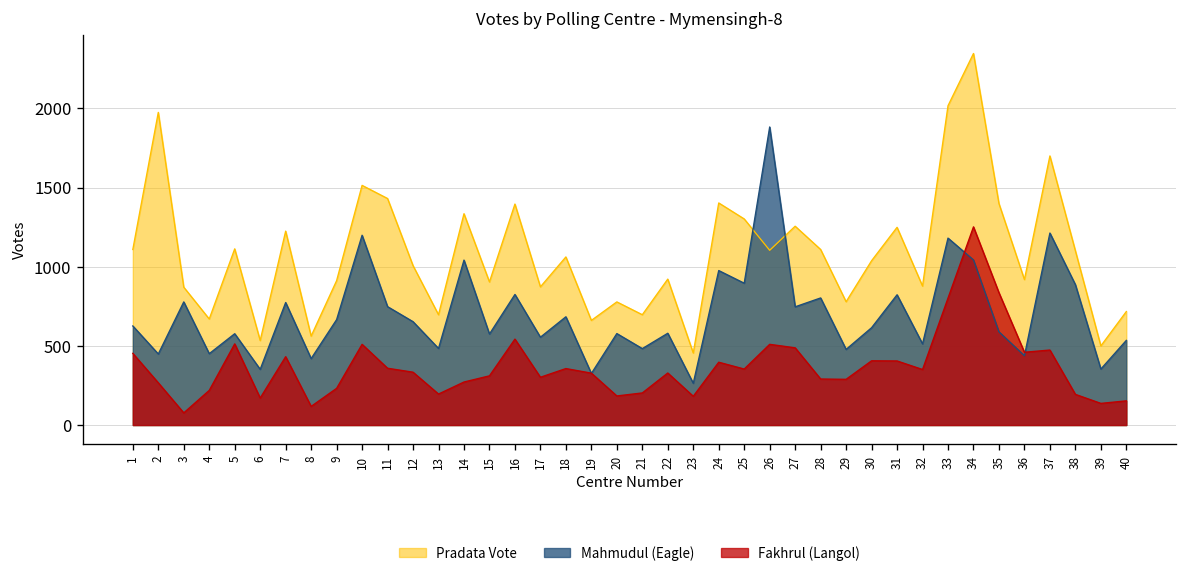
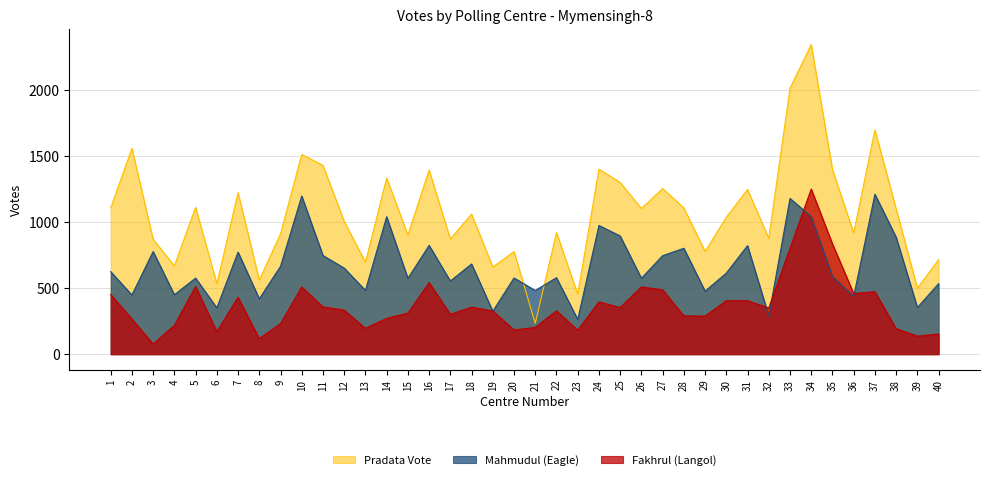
  {
    "Pradata Vote": {
      "1": 1110,
-     "2": 1980,
+     "2": 1560,
      "3": 870,
      "4": 670,
      "5": 1110,
      "6": 530,
      "7": 1230,
      "8": 560,
      "9": 910,
      "10": 1510,
      "11": 1430,
      "12": 1010,
      "13": 700,
      "14": 1340,
      "15": 900,
      "16": 1400,
      "17": 870,
      "18": 1060,
      "19": 660,
      "20": 780,
-     "21": 700,
+     "21": 230,
      "22": 920,
      "23": 460,
      "24": 1400,
      "25": 1300,
      "26": 1100,
      "27": 1260,
      "28": 1110,
      "29": 780,
      "30": 1040,
      "31": 1250,
      "32": 880,
      "33": 2020,
      "34": 2350,
      "35": 1400,
      "36": 920,
      "37": 1700,
      "38": 1100,
      "39": 500,
      "40": 720
    },
    "Mahmudul (Eagle)": {
      "1": 630,
      "2": 450,
      "3": 780,
      "4": 450,
      "5": 580,
      "6": 350,
      "7": 770,
      "8": 420,
      "9": 670,
      "10": 1200,
      "11": 750,
      "12": 650,
      "13": 480,
      "14": 1040,
      "15": 580,
      "16": 830,
      "17": 560,
      "18": 680,
      "20": 580,
      "21": 480,
      "22": 580,
      "23": 260,
      "24": 980,
      "25": 900,
-     "26": 1880,
+     "26": 580,
      "27": 750,
      "28": 800,
      "29": 480,
      "30": 620,
      "31": 820,
-     "32": 510,
+     "32": 290,
      "33": 1180,
      "34": 1040,
      "35": 590,
      "36": 440,
      "37": 1210,
      "38": 890,
      "39": 350,
      "40": 540
    },
    "Fakhrul (Langol)": {
      "1": 450,
      "2": 270,
      "3": 80,
      "4": 220,
      "5": 510,
      "6": 170,
      "7": 430,
      "8": 120,
      "9": 230,
      "10": 510,
      "11": 360,
      "12": 330,
      "13": 200,
      "14": 270,
      "15": 310,
      "16": 540,
      "17": 300,
      "18": 360,
      "20": 180,
      "21": 200,
      "22": 330,
      "23": 180,
      "24": 400,
      "25": 350,
      "26": 510,
      "27": 490,
      "28": 290,
      "29": 290,
      "30": 410,
      "31": 410,
      "32": 350,
      "33": 800,
      "34": 1250,
      "35": 840,
      "36": 460,
      "37": 470,
      "38": 190,
      "39": 140,
      "40": 150
    }
  }
